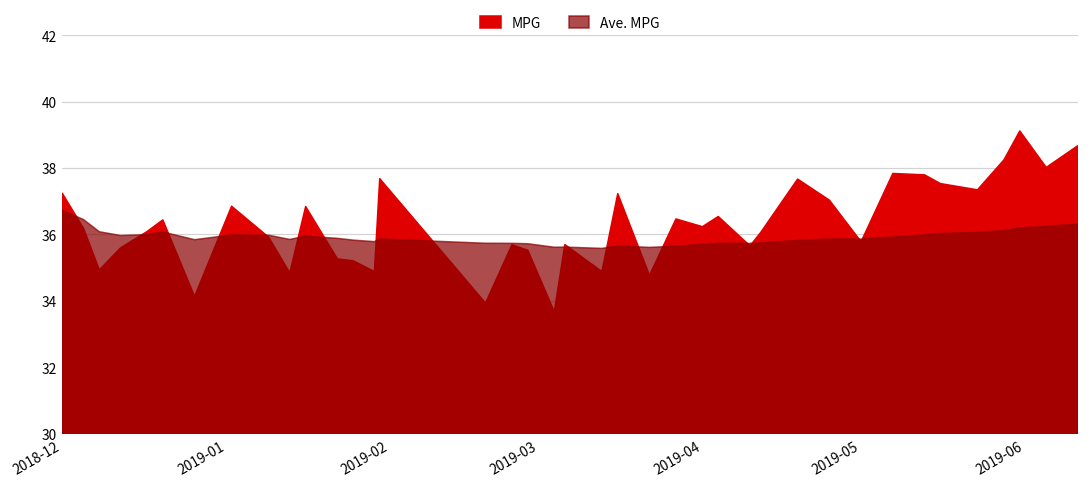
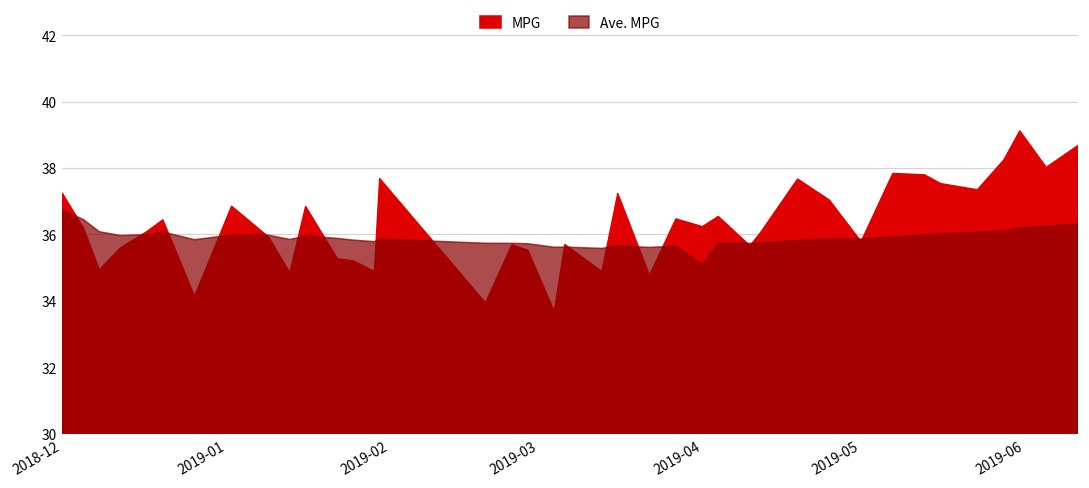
  {
    "MPG": {
      "2018-12": 37.2,
      "2019-04": 36.2
    },
    "Ave. MPG": {
      "2018-12": 36.7,
-     "2019-04": 35.7
+     "2019-04": 35.1
    }
  }
